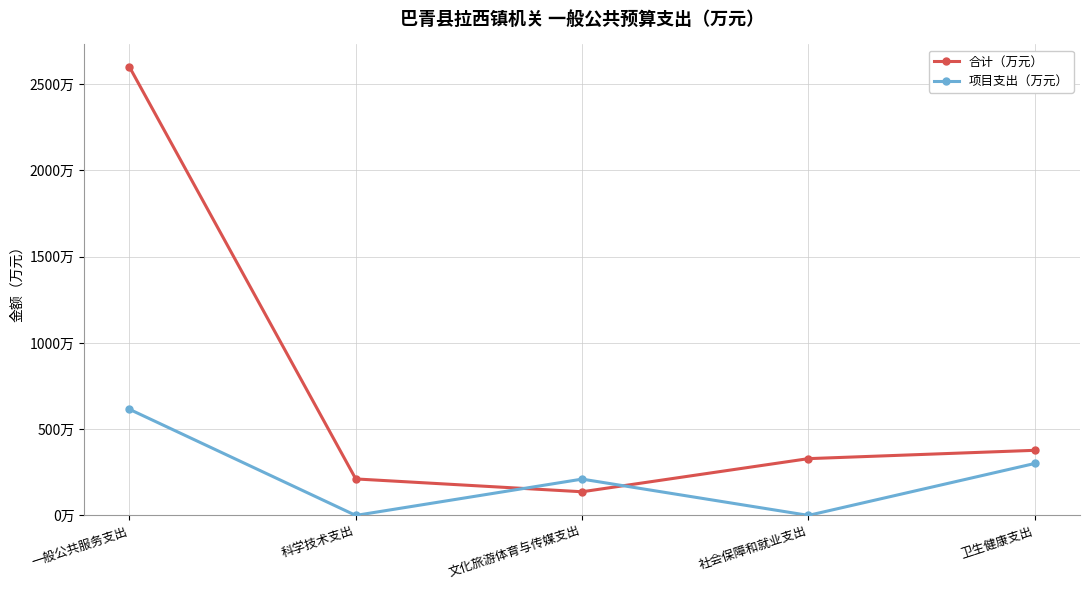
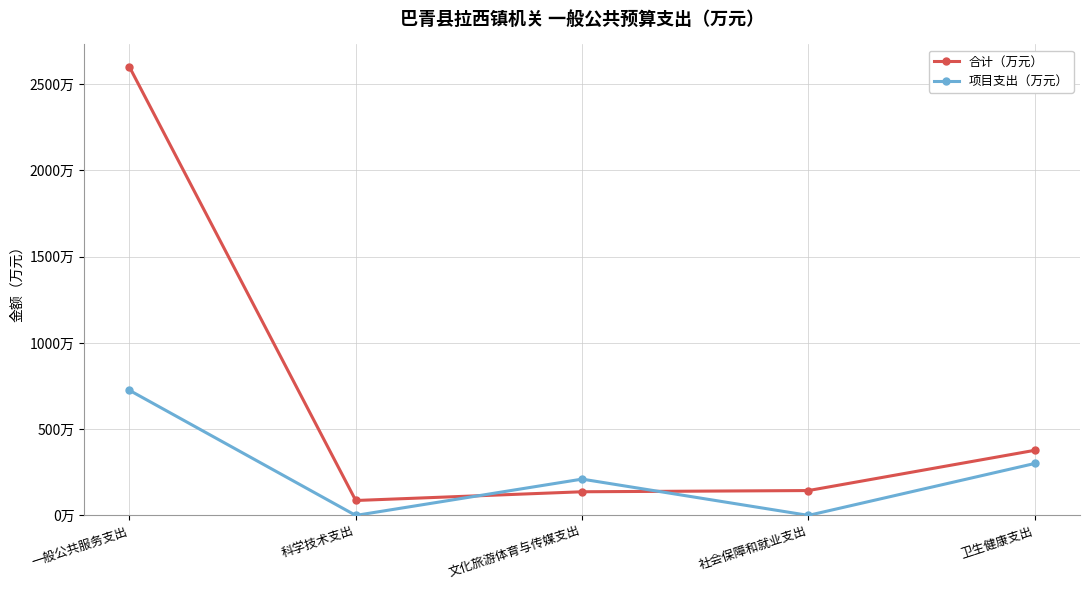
  {
    "合计（万元）": {
      "一般公共服务支出": "2600万",
-     "科学技术支出": "210万",
+     "科学技术支出": "90万",
      "文化旅游体育与传媒支出": "140万",
-     "社会保障和就业支出": "330万",
+     "社会保障和就业支出": "140万",
      "卫生健康支出": "380万"
    },
    "项目支出（万元）": {
-     "一般公共服务支出": "620万",
+     "一般公共服务支出": "730万",
      "科学技术支出": "0万",
      "文化旅游体育与传媒支出": "210万",
      "社会保障和就业支出": "0万",
      "卫生健康支出": "300万"
    }
  }
